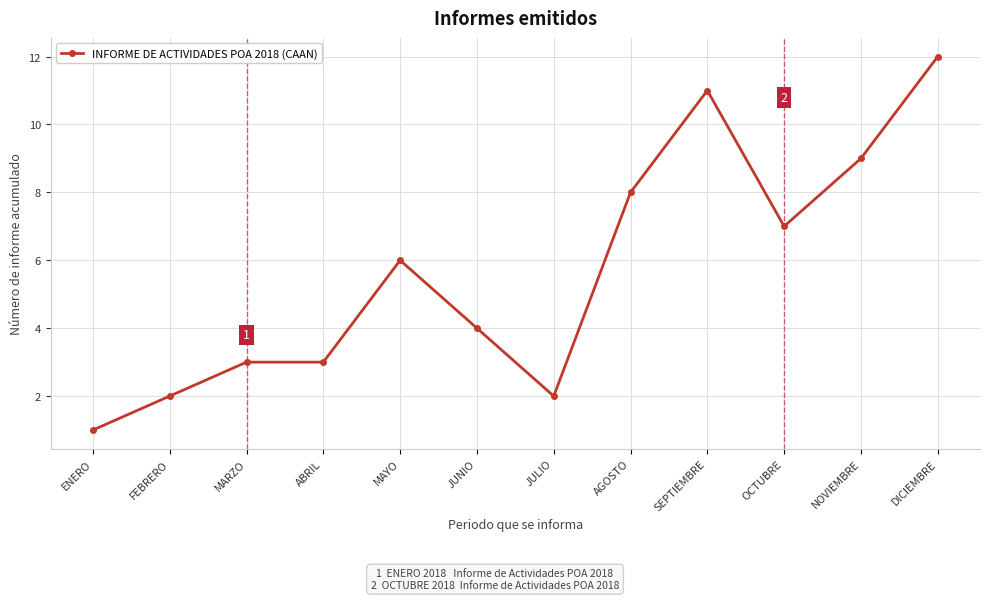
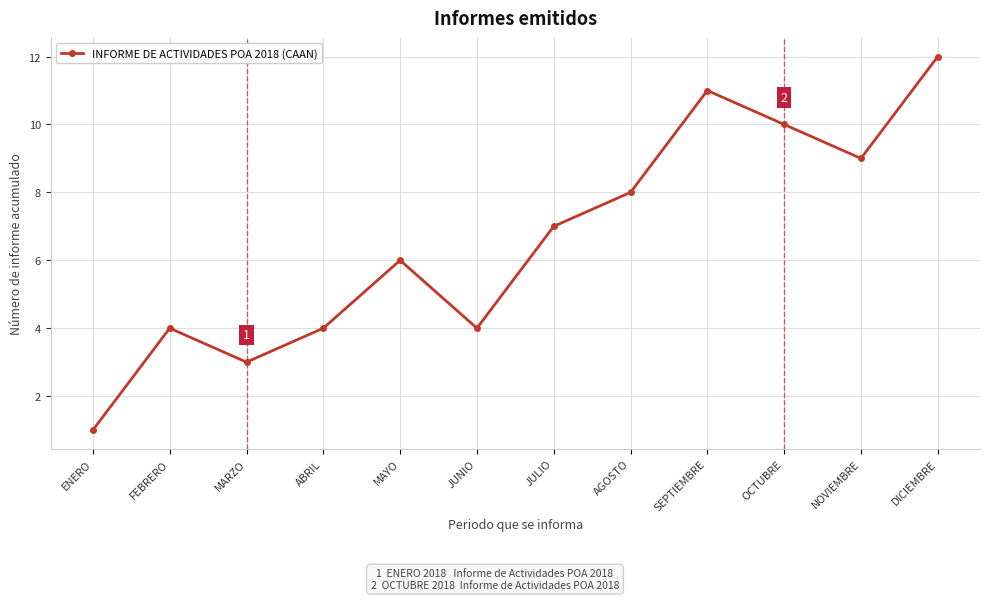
  {
    "ENERO": 1,
-   "FEBRERO": 2,
-   "ABRIL": 3,
+   "FEBRERO": 4,
+   "ABRIL": 4,
    "MAYO": 6,
    "JUNIO": 4,
-   "JULIO": 2,
+   "JULIO": 7,
    "AGOSTO": 8,
    "SEPTIEMBRE": 11,
-   "OCTUBRE": 7,
+   "OCTUBRE": 10,
    "NOVIEMBRE": 9,
    "DICIEMBRE": 12
  }
